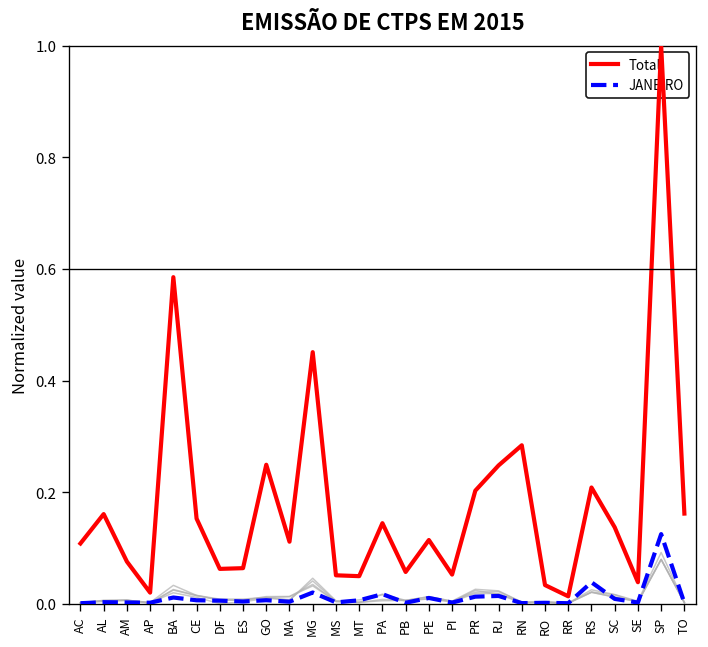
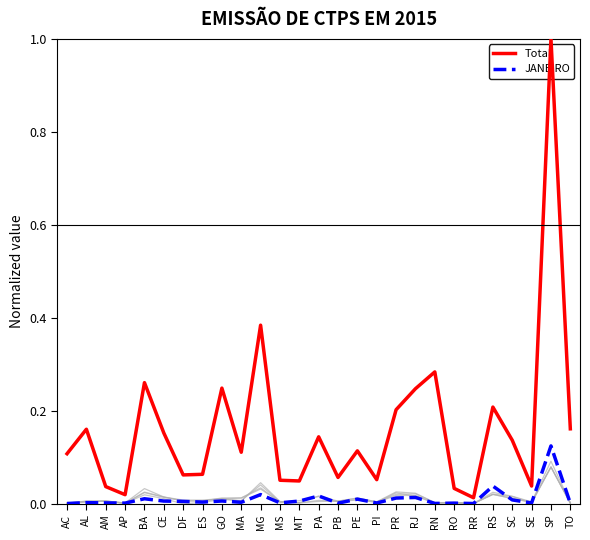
  {
    "JANEIRO": {
      "BA": 0.01,
      "MG": 0.02,
      "RS": 0.04,
      "SP": 0.13
    },
    "Total": {
      "AC": 0.11,
      "AL": 0.16,
-     "AM": 0.08,
+     "AM": 0.04,
      "AP": 0.02,
-     "BA": 0.59,
+     "BA": 0.26,
      "CE": 0.15,
      "DF": 0.06,
      "ES": 0.06,
      "GO": 0.25,
      "MA": 0.11,
-     "MG": 0.45,
+     "MG": 0.38,
      "MS": 0.05,
      "MT": 0.05,
      "PA": 0.14,
      "PB": 0.06,
      "PE": 0.11,
      "PI": 0.05,
      "PR": 0.20,
      "RJ": 0.25,
      "RN": 0.28,
      "RO": 0.03,
      "RR": 0.01,
      "RS": 0.21,
      "SC": 0.14,
      "SE": 0.04,
      "SP": 1.00,
      "TO": 0.16
    }
  }
